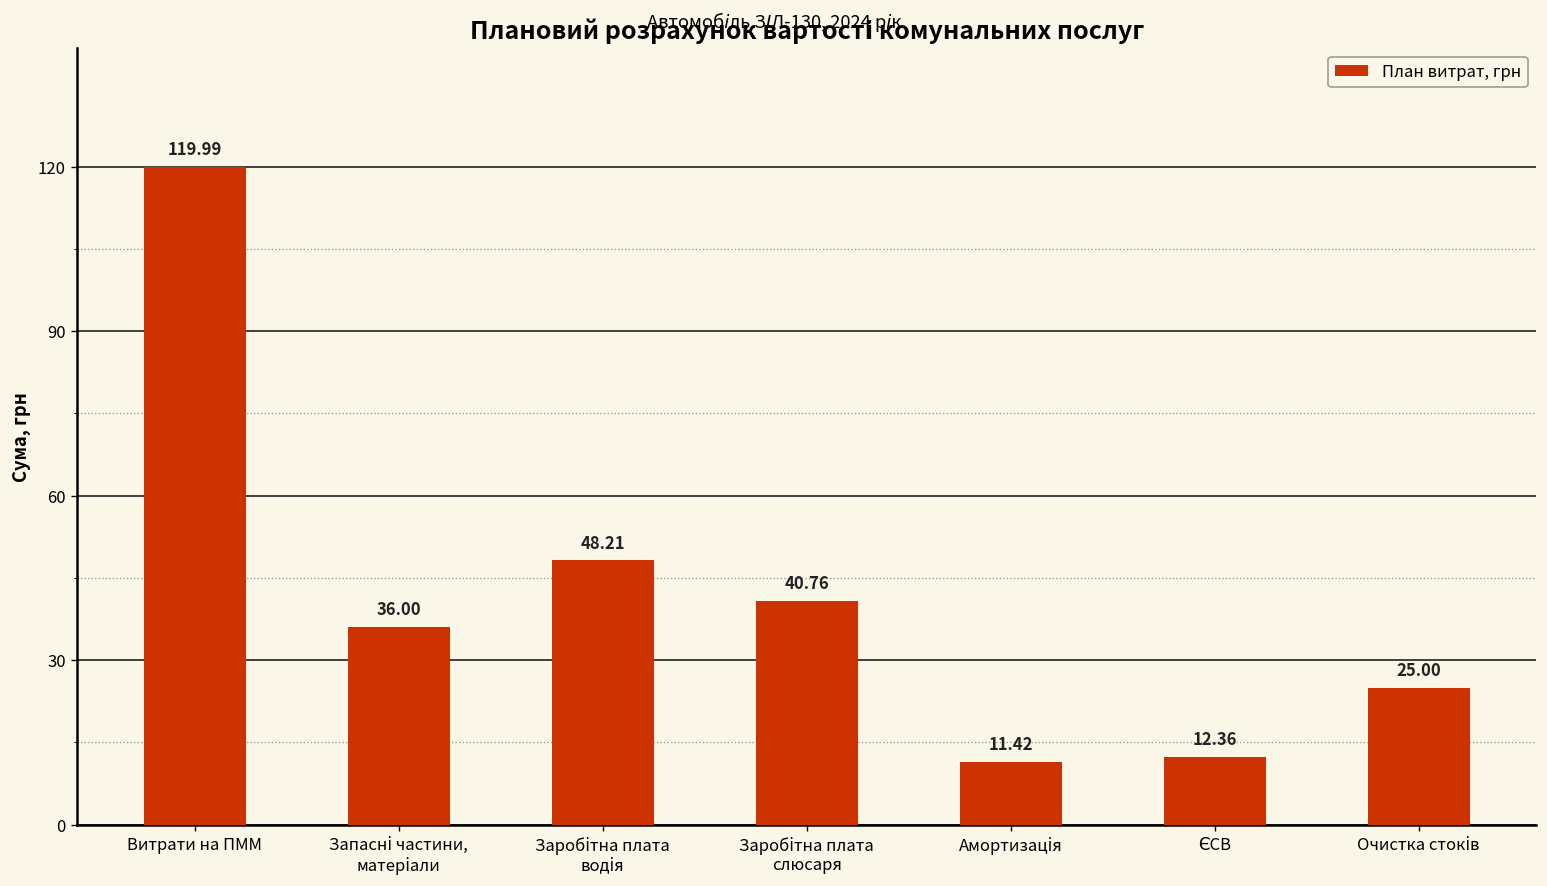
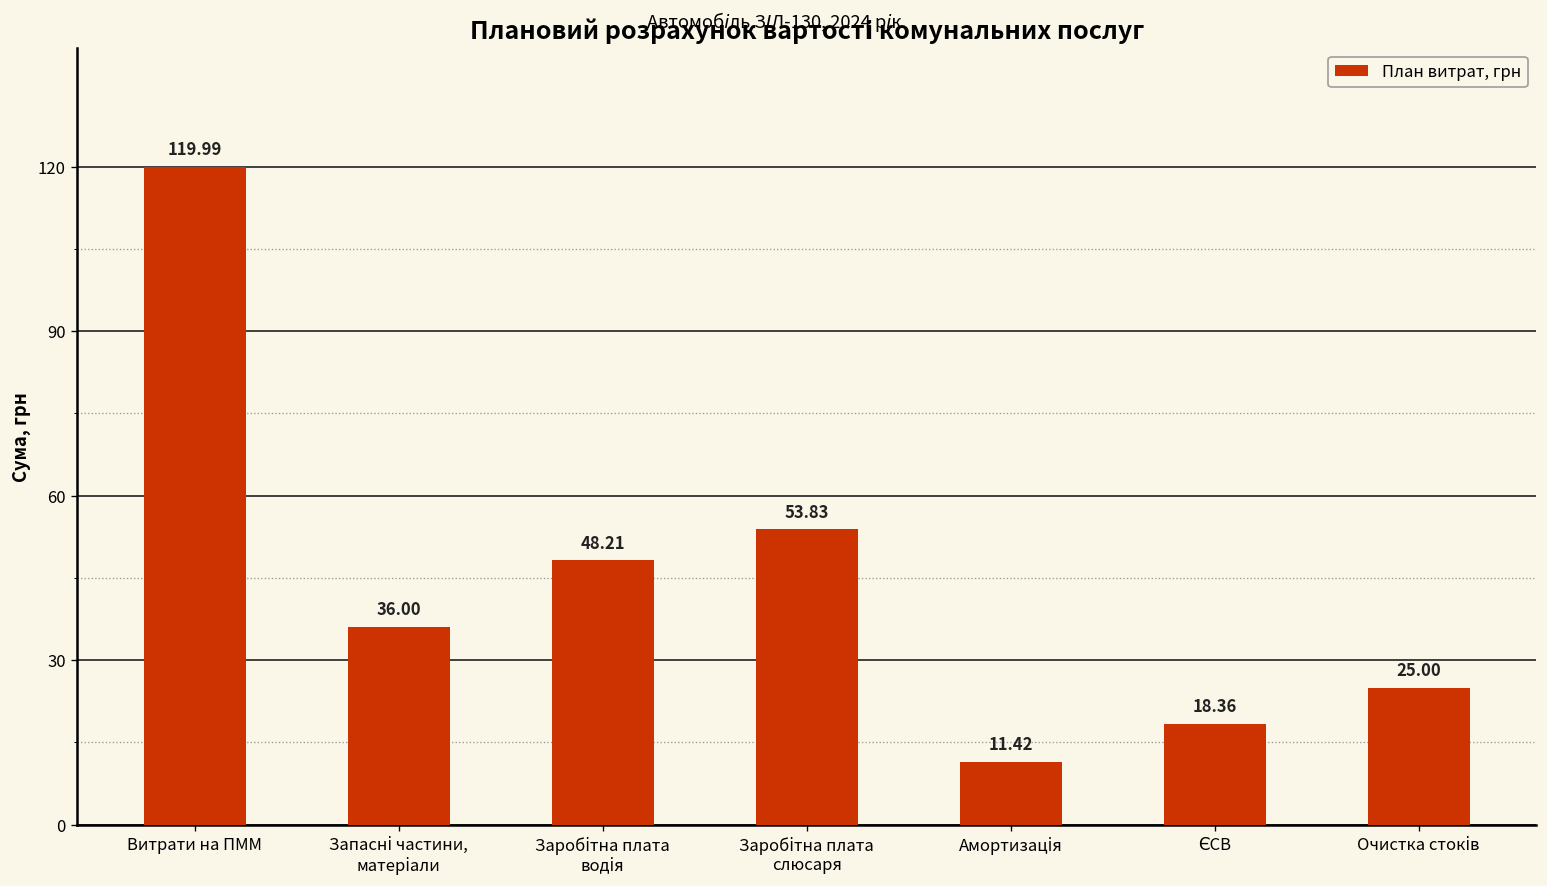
  {
    "Витрати на ПММ": 119.99,
    "Запасні частини, матеріали": 36.00,
    "Заробітна плата водія": 48.21,
-   "Заробітна плата слюсаря": 40.76,
+   "Заробітна плата слюсаря": 53.83,
    "Амортизація": 11.42,
-   "ЄСВ": 12.36,
+   "ЄСВ": 18.36,
    "Очистка стоків": 25.00
  }
